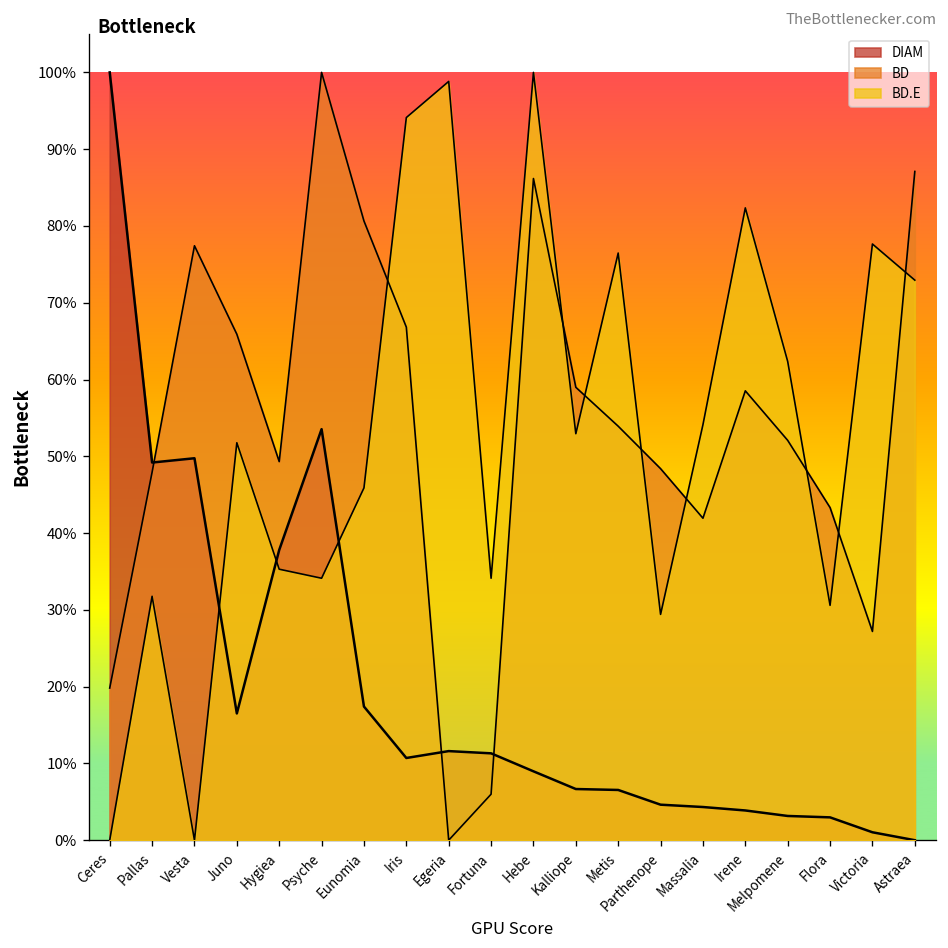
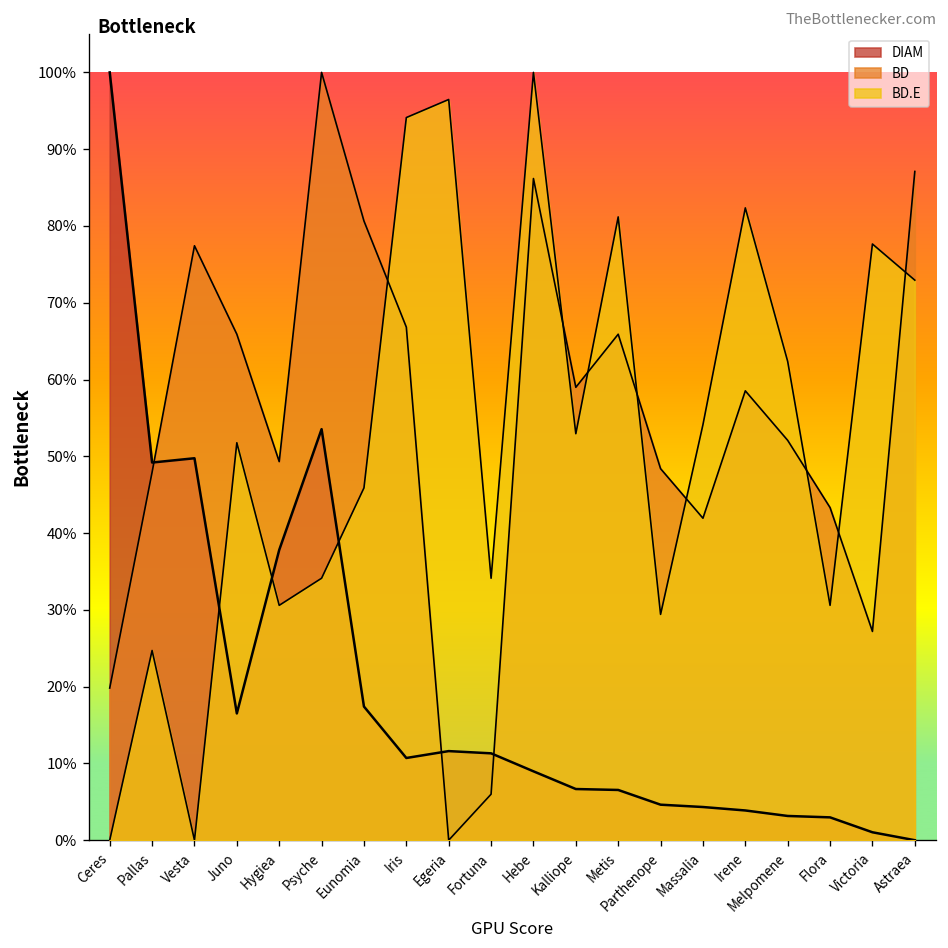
  {
    "DIAM": {
      "Ceres": "100%",
      "Pallas": "49%",
      "Vesta": "50%",
      "Juno": "17%",
      "Hygiea": "38%",
      "Psyche": "54%",
      "Eunomia": "17%",
      "Iris": "11%",
      "Egeria": "12%",
      "Fortuna": "11%",
      "Hebe": "9%",
      "Kalliope": "7%",
      "Metis": "7%",
      "Parthenope": "5%",
      "Massalia": "4%",
      "Irene": "4%",
      "Melpomene": "3%",
      "Flora": "3%",
      "Victoria": "1%",
      "Astraea": "0%"
    },
    "BD": {
      "Ceres": "20%",
      "Pallas": "48%",
      "Vesta": "77%",
      "Juno": "66%",
      "Hygiea": "49%",
      "Psyche": "100%",
      "Eunomia": "81%",
      "Iris": "67%",
      "Egeria": "0%",
      "Fortuna": "6%",
      "Hebe": "86%",
      "Kalliope": "59%",
-     "Metis": "54%",
+     "Metis": "66%",
      "Parthenope": "48%",
      "Massalia": "42%",
      "Irene": "59%",
      "Melpomene": "52%",
      "Flora": "43%",
      "Victoria": "27%",
      "Astraea": "87%"
    },
    "BD.E": {
      "Ceres": "0%",
-     "Pallas": "32%",
+     "Pallas": "25%",
      "Vesta": "0%",
      "Juno": "52%",
-     "Hygiea": "35%",
+     "Hygiea": "31%",
      "Psyche": "34%",
      "Eunomia": "46%",
      "Iris": "94%",
-     "Egeria": "99%",
+     "Egeria": "96%",
      "Fortuna": "34%",
      "Hebe": "100%",
      "Kalliope": "53%",
-     "Metis": "76%",
+     "Metis": "81%",
      "Parthenope": "29%",
      "Massalia": "54%",
      "Irene": "82%",
      "Melpomene": "62%",
      "Flora": "31%",
      "Victoria": "78%",
      "Astraea": "73%"
    }
  }
